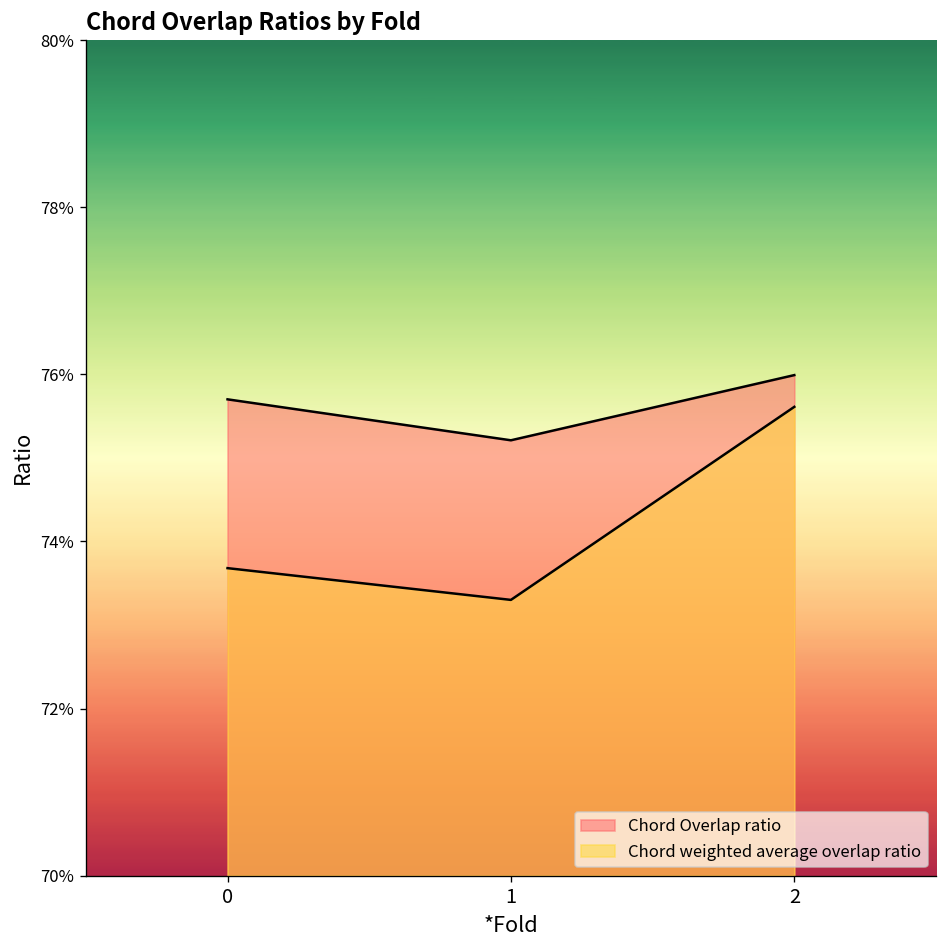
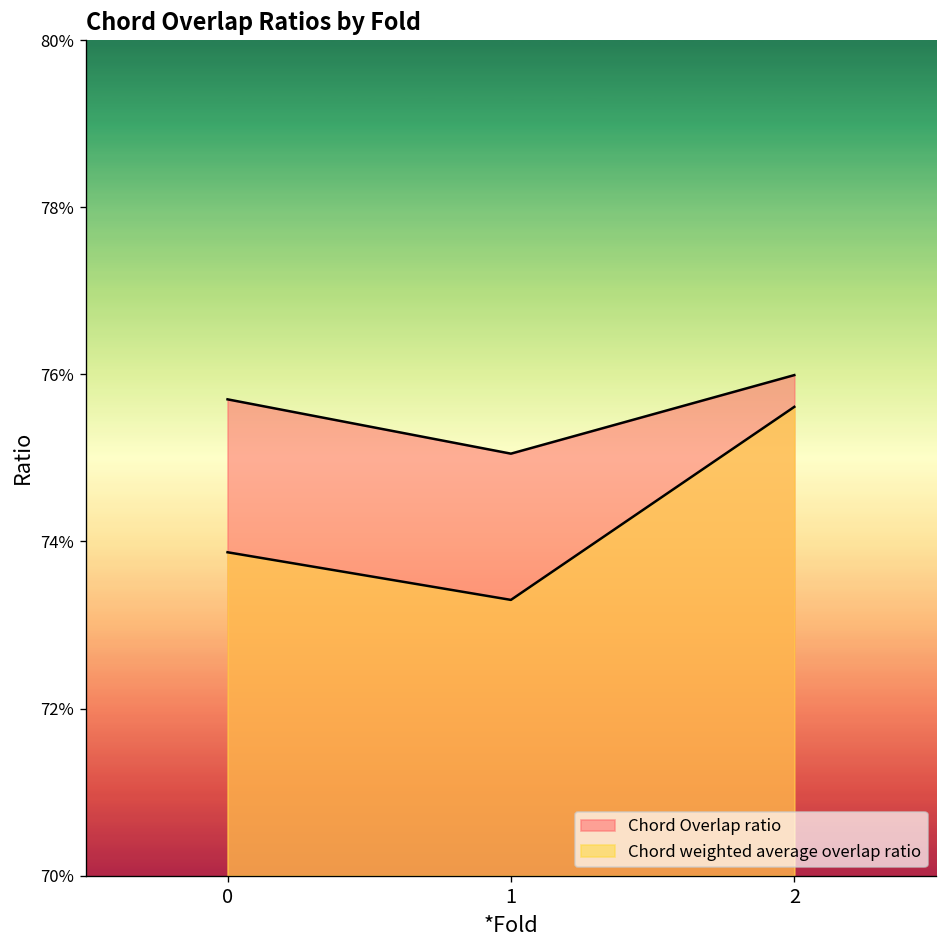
  {
    "Chord Overlap ratio": {
      "0": "75.7%",
-     "1": "75.2%",
+     "1": "75.1%",
      "2": "76.0%"
    },
    "Chord weighted average overlap ratio": {
-     "0": "73.7%",
+     "0": "73.9%",
      "1": "73.3%",
      "2": "75.6%"
    }
  }
